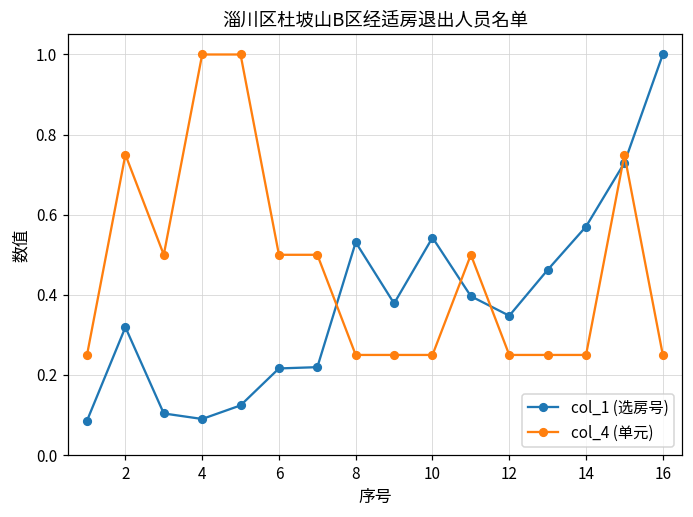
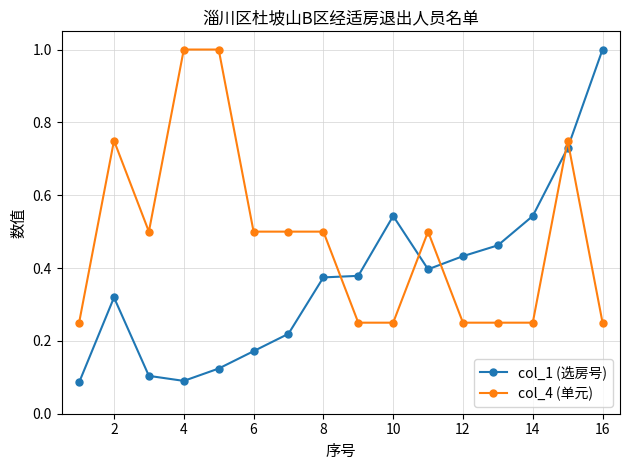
  {
    "col_1 (选房号)": {
      "2": 0.32,
      "4": 0.09,
-     "6": 0.22,
-     "8": 0.53,
+     "6": 0.17,
+     "8": 0.37,
      "10": 0.54,
-     "12": 0.35,
-     "14": 0.57,
+     "12": 0.43,
+     "14": 0.54,
      "16": 1.00
    },
    "col_4 (单元)": {
      "2": 0.75,
      "4": 1.00,
      "6": 0.50,
-     "8": 0.25,
+     "8": 0.50,
      "10": 0.25,
      "12": 0.25,
      "14": 0.25,
      "16": 0.25
    }
  }
